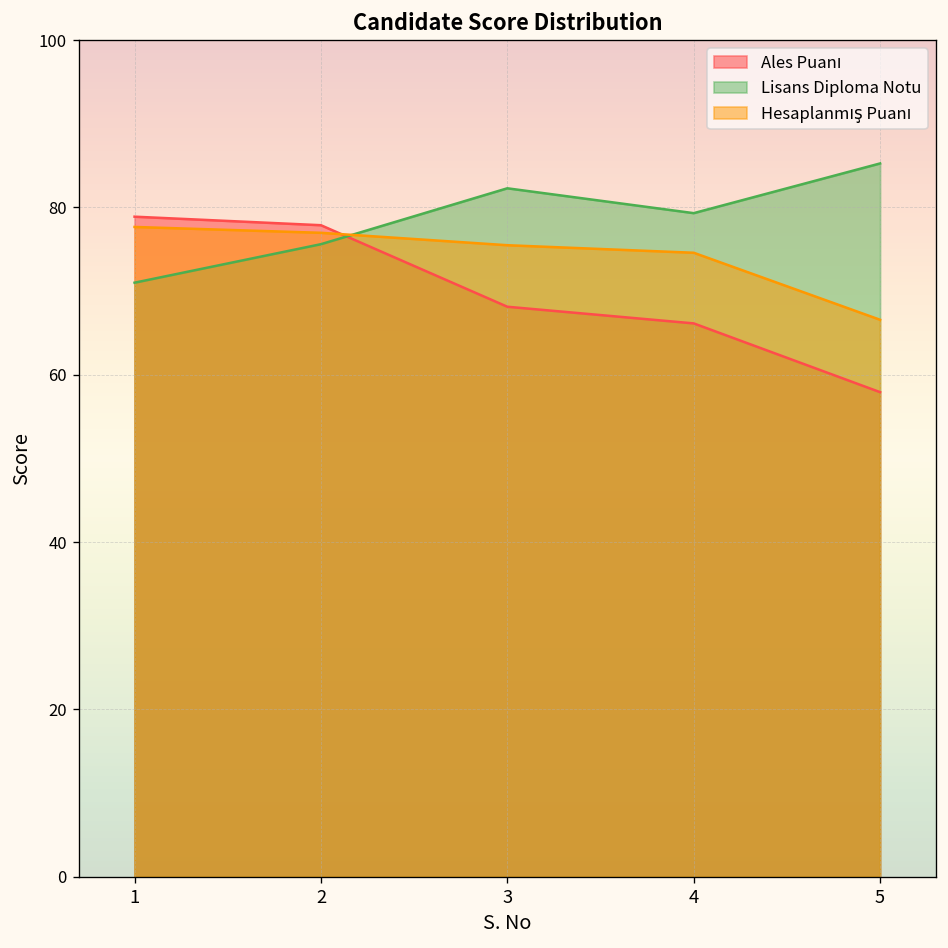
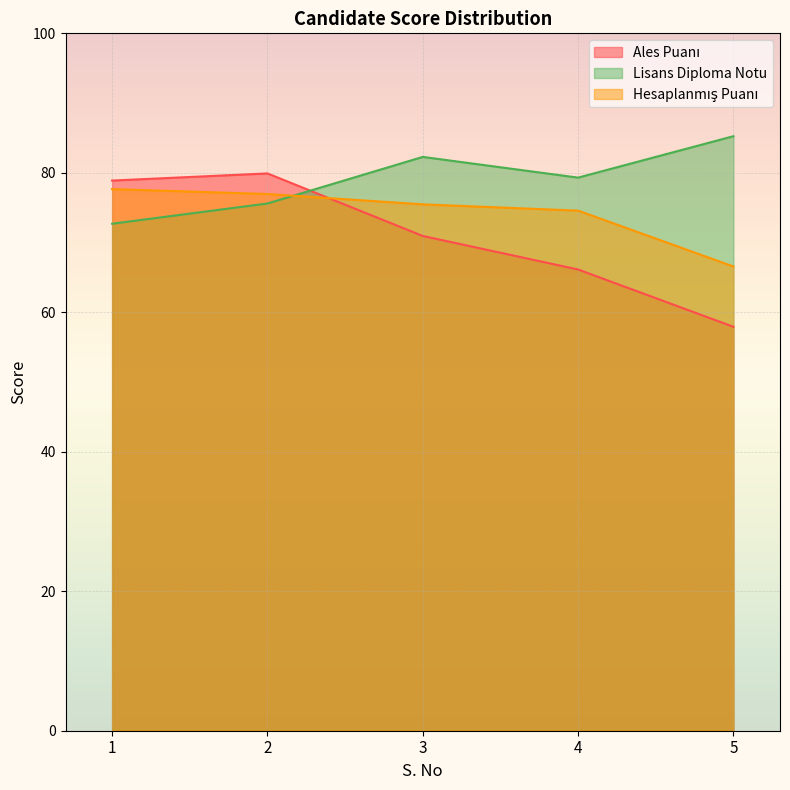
  {
    "Ales Puanı": {
      "1": 79,
-     "2": 78,
-     "3": 68,
+     "2": 80,
+     "3": 71,
      "4": 66,
      "5": 58
    },
    "Lisans Diploma Notu": {
-     "1": 71,
+     "1": 73,
      "2": 76,
      "3": 82,
      "4": 79,
      "5": 85
    },
    "Hesaplanmış Puanı": {
      "1": 78,
      "2": 77,
      "3": 75,
      "4": 75,
      "5": 67
    }
  }
